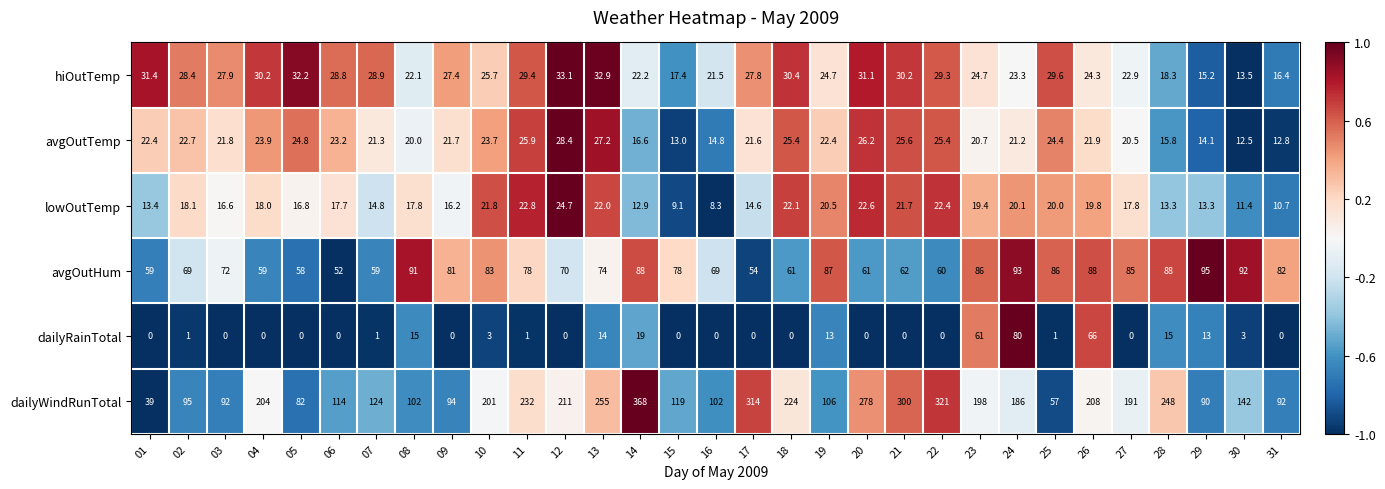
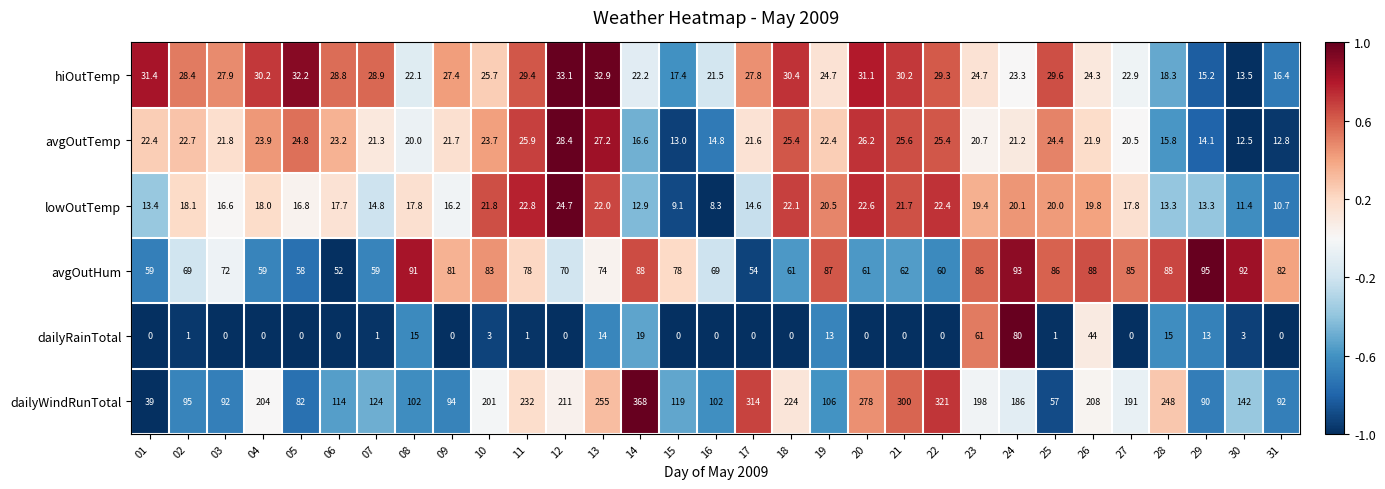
  {
    "hiOutTemp": {
      "01": 31.4,
      "02": 28.4,
      "03": 27.9,
      "04": 30.2,
      "05": 32.2,
      "06": 28.8,
      "07": 28.9,
      "08": 22.1,
      "09": 27.4,
      "10": 25.7,
      "11": 29.4,
      "12": 33.1,
      "13": 32.9,
      "14": 22.2,
      "15": 17.4,
      "16": 21.5,
      "17": 27.8,
      "18": 30.4,
      "19": 24.7,
      "20": 31.1,
      "21": 30.2,
      "22": 29.3,
      "23": 24.7,
      "24": 23.3,
      "25": 29.6,
      "26": 24.3,
      "27": 22.9,
      "28": 18.3,
      "29": 15.2,
      "30": 13.5,
      "31": 16.4
    },
    "avgOutTemp": {
      "01": 22.4,
      "02": 22.7,
      "03": 21.8,
      "04": 23.9,
      "05": 24.8,
      "06": 23.2,
      "07": 21.3,
      "08": 20.0,
      "09": 21.7,
      "10": 23.7,
      "11": 25.9,
      "12": 28.4,
      "13": 27.2,
      "14": 16.6,
      "15": 13.0,
      "16": 14.8,
      "17": 21.6,
      "18": 25.4,
      "19": 22.4,
      "20": 26.2,
      "21": 25.6,
      "22": 25.4,
      "23": 20.7,
      "24": 21.2,
      "25": 24.4,
      "26": 21.9,
      "27": 20.5,
      "28": 15.8,
      "29": 14.1,
      "30": 12.5,
      "31": 12.8
    },
    "lowOutTemp": {
      "01": 13.4,
      "02": 18.1,
      "03": 16.6,
      "04": 18.0,
      "05": 16.8,
      "06": 17.7,
      "07": 14.8,
      "08": 17.8,
      "09": 16.2,
      "10": 21.8,
      "11": 22.8,
      "12": 24.7,
      "13": 22.0,
      "14": 12.9,
      "15": 9.1,
      "16": 8.3,
      "17": 14.6,
      "18": 22.1,
      "19": 20.5,
      "20": 22.6,
      "21": 21.7,
      "22": 22.4,
      "23": 19.4,
      "24": 20.1,
      "25": 20.0,
      "26": 19.8,
      "27": 17.8,
      "28": 13.3,
      "29": 13.3,
      "30": 11.4,
      "31": 10.7
    },
    "avgOutHum": {
      "01": 59,
      "02": 69,
      "03": 72,
      "04": 59,
      "05": 58,
      "06": 52,
      "07": 59,
      "08": 91,
      "09": 81,
      "10": 83,
      "11": 78,
      "12": 70,
      "13": 74,
      "14": 88,
      "15": 78,
      "16": 69,
      "17": 54,
      "18": 61,
      "19": 87,
      "20": 61,
      "21": 62,
      "22": 60,
      "23": 86,
      "24": 93,
      "25": 86,
      "26": 88,
      "27": 85,
      "28": 88,
      "29": 95,
      "30": 92,
      "31": 82
    },
    "dailyRainTotal": {
      "01": 0,
      "02": 1,
      "03": 0,
      "04": 0,
      "05": 0,
      "06": 0,
      "07": 1,
      "08": 15,
      "09": 0,
      "10": 3,
      "11": 1,
      "12": 0,
      "13": 14,
      "14": 19,
      "15": 0,
      "16": 0,
      "17": 0,
      "18": 0,
      "19": 13,
      "20": 0,
      "21": 0,
      "22": 0,
      "23": 61,
      "24": 80,
      "25": 1,
-     "26": 66,
+     "26": 44,
      "27": 0,
      "28": 15,
      "29": 13,
      "30": 3,
      "31": 0
    },
    "dailyWindRunTotal": {
      "01": 39,
      "02": 95,
      "03": 92,
      "04": 204,
      "05": 82,
      "06": 114,
      "07": 124,
      "08": 102,
      "09": 94,
      "10": 201,
      "11": 232,
      "12": 211,
      "13": 255,
      "14": 368,
      "15": 119,
      "16": 102,
      "17": 314,
      "18": 224,
      "19": 106,
      "20": 278,
      "21": 300,
      "22": 321,
      "23": 198,
      "24": 186,
      "25": 57,
      "26": 208,
      "27": 191,
      "28": 248,
      "29": 90,
      "30": 142,
      "31": 92
    }
  }
